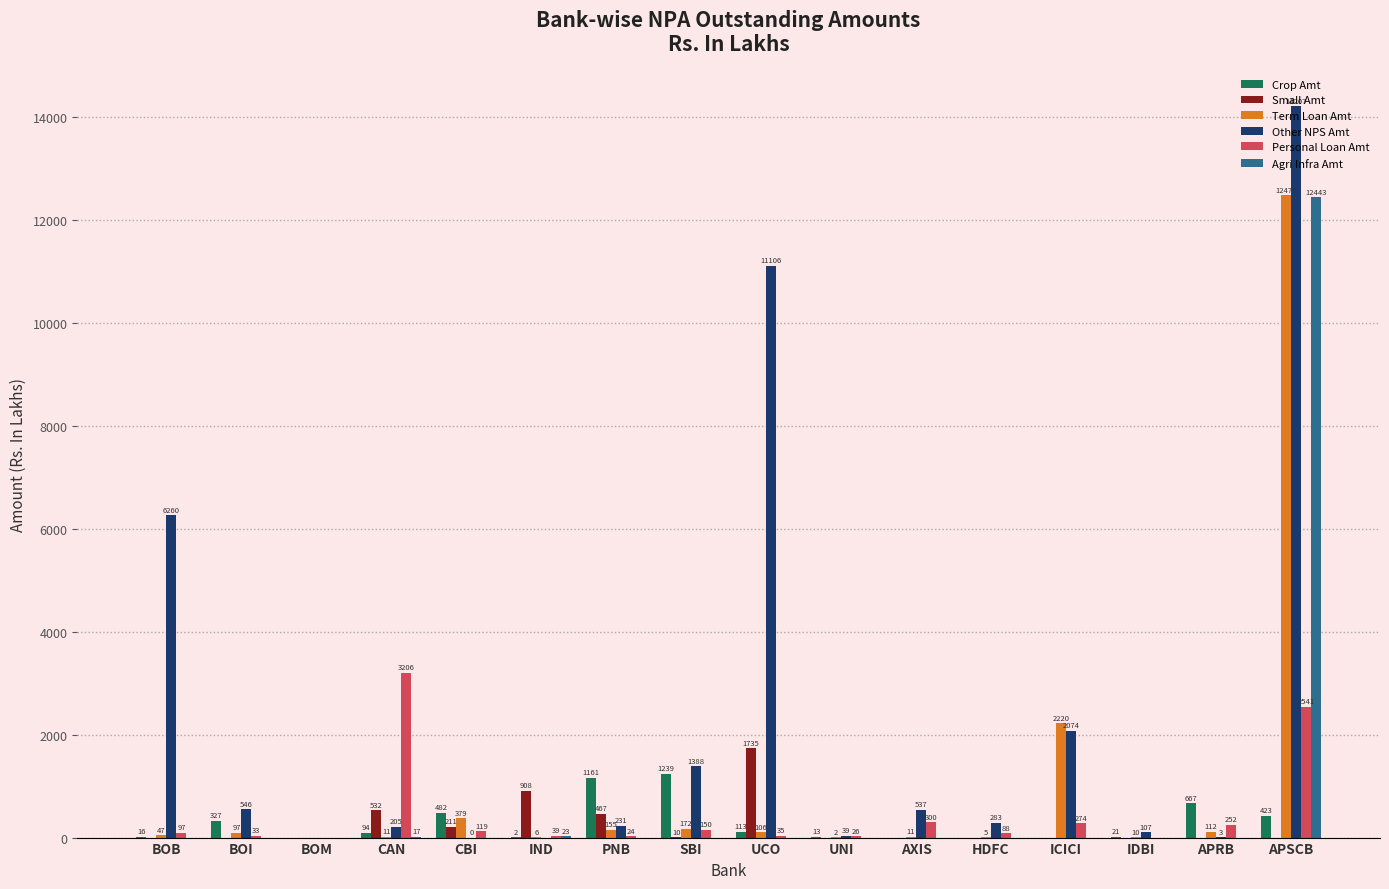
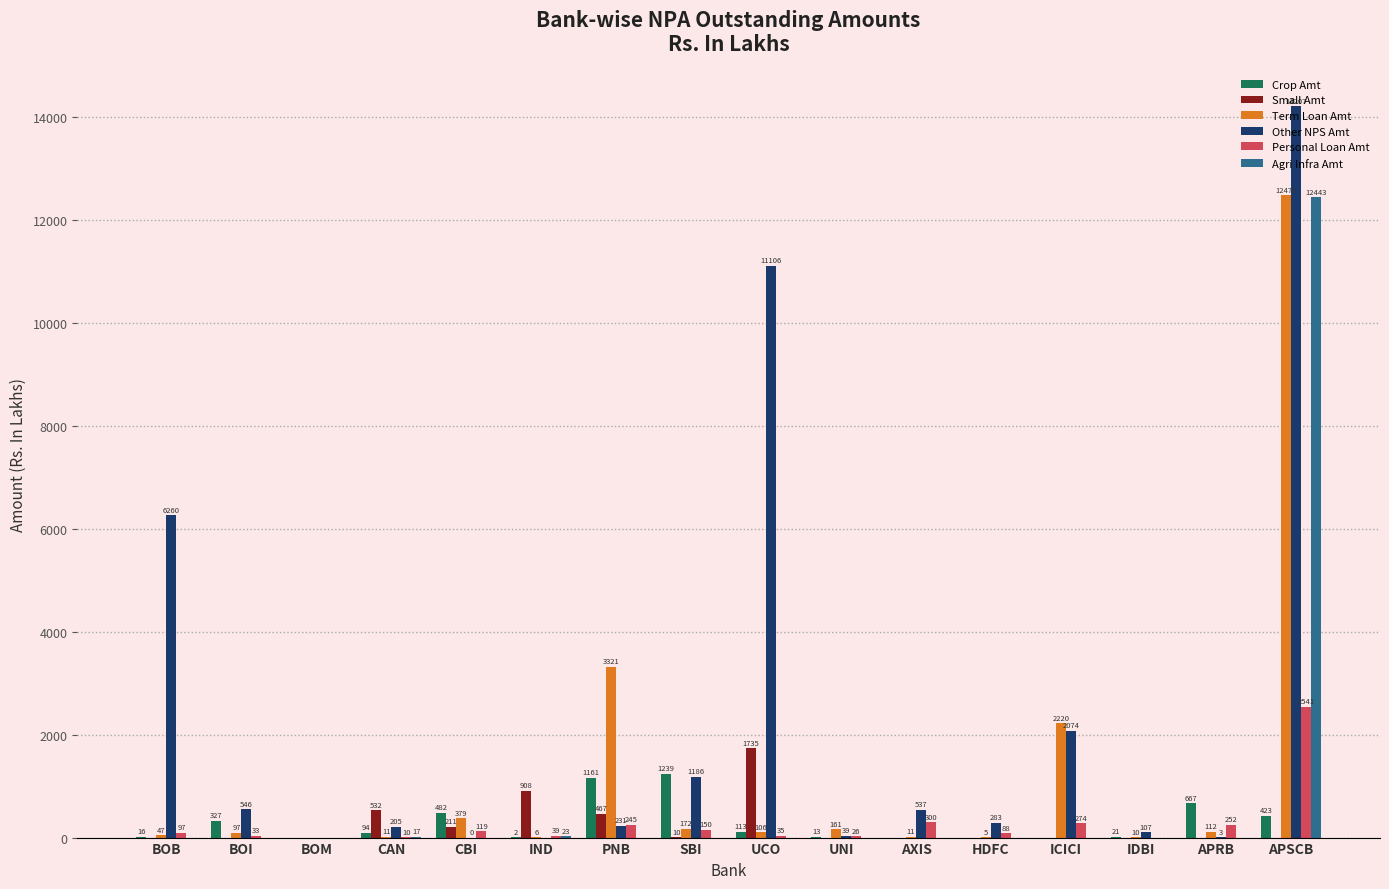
  {
    "Small Amt": {
      "CAN": 532,
      "CBI": 211,
      "IND": 908,
      "PNB": 467,
      "SBI": 10,
      "UCO": 1735
    },
    "Term Loan Amt": {
      "BOB": 47,
      "BOI": 97,
      "CAN": 11,
      "CBI": 379,
      "IND": 6,
-     "PNB": 155,
+     "PNB": 3321,
      "SBI": 172,
      "UCO": 106,
-     "UNI": 2,
+     "UNI": 161,
      "AXIS": 11,
      "HDFC": 5,
      "ICICI": 2220,
      "IDBI": 10,
      "APRB": 112,
      "APSCB": 12479
    },
    "Other NPS Amt": {
      "BOB": 6260,
      "BOI": 546,
      "CAN": 205,
      "CBI": 0,
-     "SBI": 1388,
+     "SBI": 1186,
      "UCO": 11106,
      "UNI": 39,
      "AXIS": 537,
      "HDFC": 283,
      "ICICI": 2074,
      "IDBI": 107,
      "APRB": 3,
      "APSCB": 14207
    },
    "Personal Loan Amt": {
      "BOB": 97,
      "BOI": 33,
-     "CAN": 3206,
+     "CAN": 10,
      "CBI": 119,
      "IND": 39,
-     "PNB": 24,
+     "PNB": 245,
      "SBI": 150,
      "UCO": 35,
      "UNI": 26,
      "AXIS": 300,
      "HDFC": 88,
      "ICICI": 274,
      "APRB": 252,
      "APSCB": 2541
    }
  }
